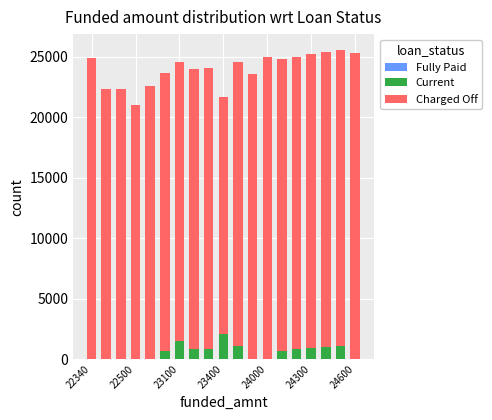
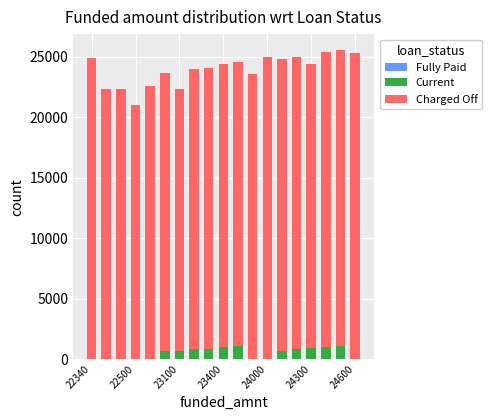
  {
    "Fully Paid": {
      "22340": 0,
      "22500": 0,
      "23100": 0,
      "23400": 0,
      "24000": 0,
      "24300": 0,
      "24600": 0
    },
    "Current": {
      "22340": 0,
      "22500": 0,
-     "23100": 1500,
-     "23400": 2100,
+     "23100": 700,
+     "23400": 1000,
      "24000": 0,
      "24300": 900,
      "24600": 0
    },
    "Charged Off": {
      "22340": 24900,
      "22500": 21000,
-     "23100": 23100,
-     "23400": 19700,
+     "23100": 21600,
+     "23400": 23400,
      "24000": 25000,
-     "24300": 24300,
+     "24300": 23500,
      "24600": 25300
    }
  }
